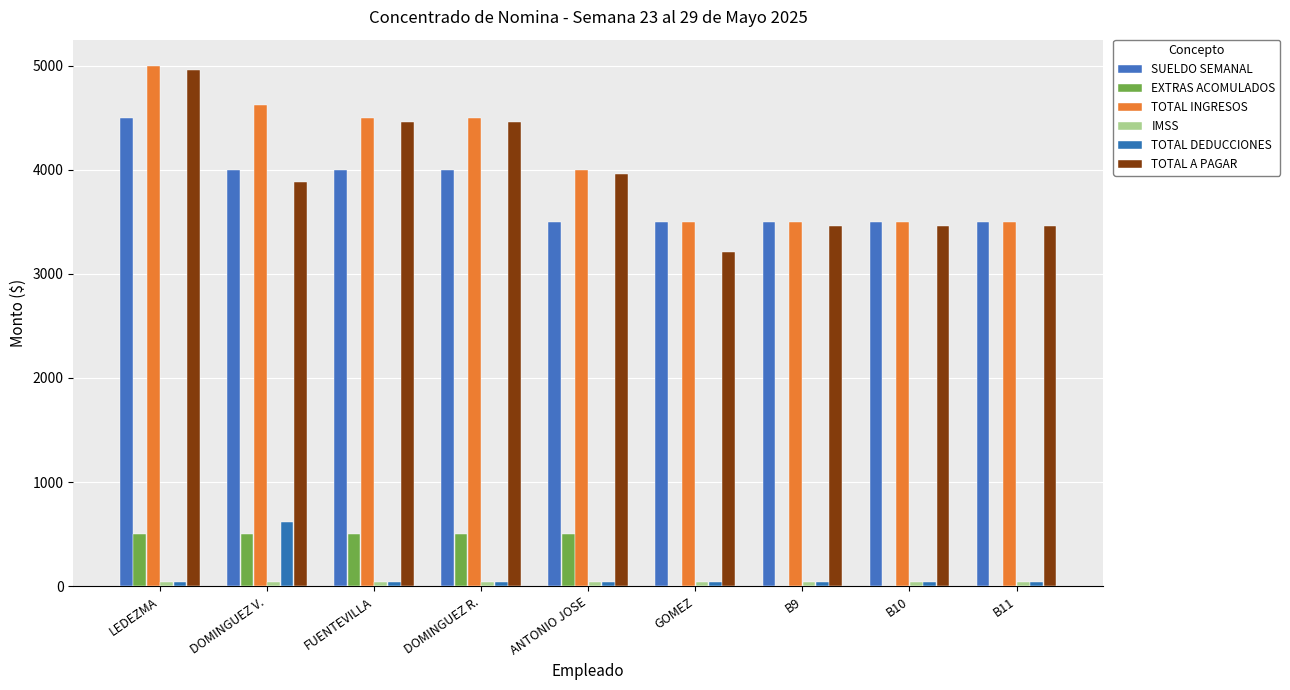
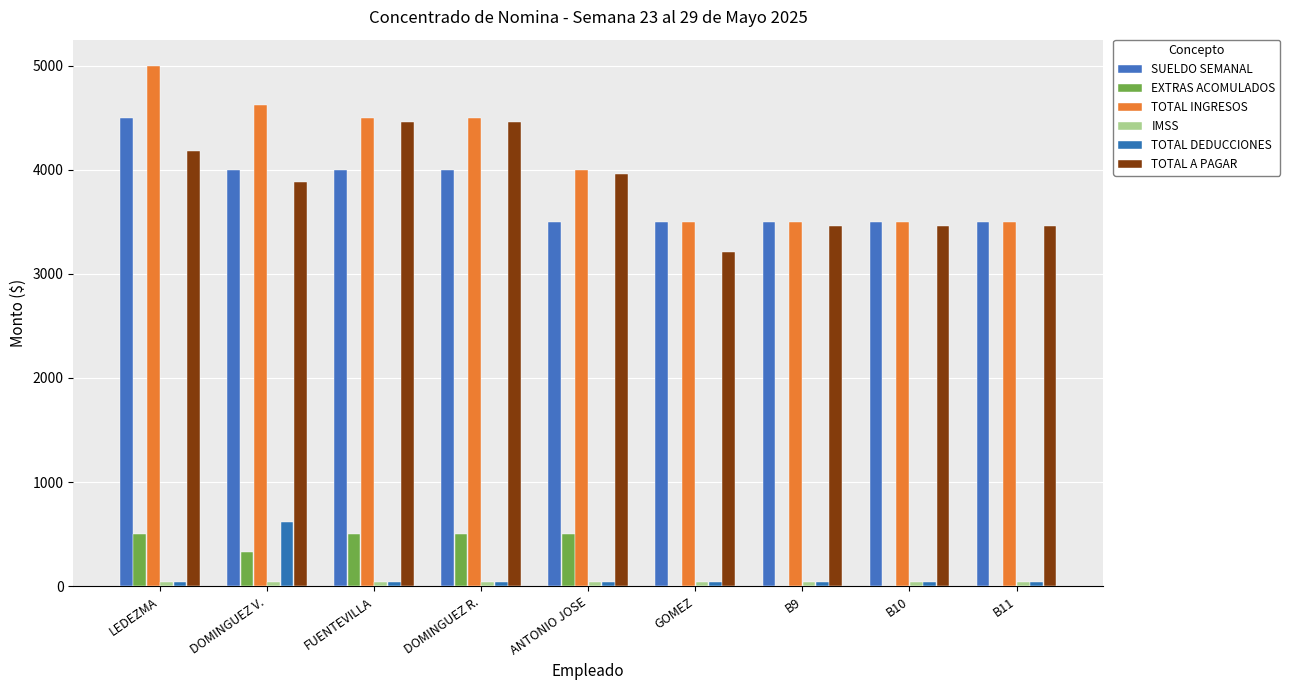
  {
    "EXTRAS ACOMULADOS": {
      "LEDEZMA": 500,
-     "DOMINGUEZ V.": 500,
+     "DOMINGUEZ V.": 320,
      "FUENTEVILLA": 500,
      "DOMINGUEZ R.": 500,
      "ANTONIO JOSE": 500,
      "GOMEZ": 0,
      "B9": 0,
      "B10": 0,
      "B11": 0
    },
    "TOTAL INGRESOS": {
      "LEDEZMA": 5000,
      "DOMINGUEZ V.": 4620,
      "FUENTEVILLA": 4500,
      "DOMINGUEZ R.": 4500,
      "ANTONIO JOSE": 4000,
      "GOMEZ": 3500,
      "B9": 3500,
      "B10": 3500,
      "B11": 3500
    },
    "IMSS": {
      "LEDEZMA": 40,
      "DOMINGUEZ V.": 40,
      "FUENTEVILLA": 40,
      "DOMINGUEZ R.": 40,
      "ANTONIO JOSE": 40,
      "GOMEZ": 40,
      "B9": 40,
      "B10": 40,
      "B11": 40
    },
    "TOTAL A PAGAR": {
-     "LEDEZMA": 4960,
+     "LEDEZMA": 4180,
      "DOMINGUEZ V.": 3880,
      "FUENTEVILLA": 4460,
      "DOMINGUEZ R.": 4460,
      "ANTONIO JOSE": 3960,
      "GOMEZ": 3210,
      "B9": 3460,
      "B10": 3460,
      "B11": 3460
    }
  }
